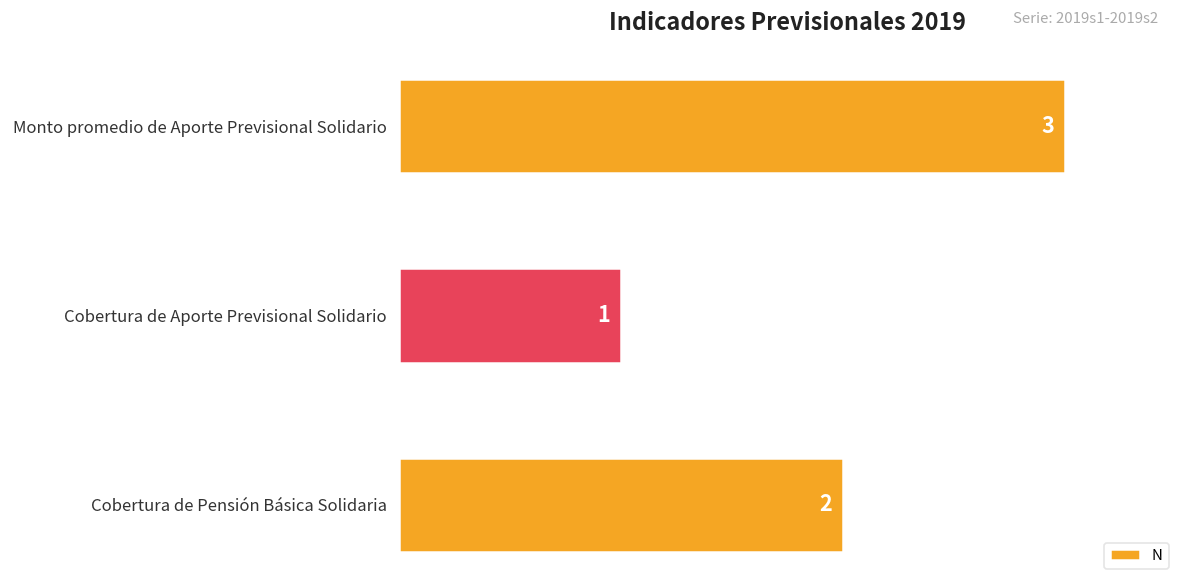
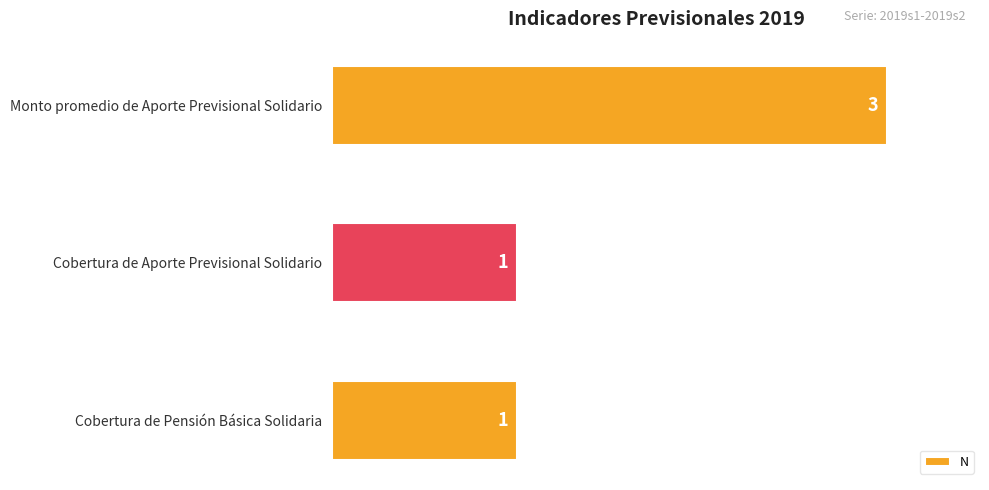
  {
    "Monto promedio de Aporte Previsional Solidario": 3,
    "Cobertura de Aporte Previsional Solidario": 1,
-   "Cobertura de Pensión Básica Solidaria": 2
+   "Cobertura de Pensión Básica Solidaria": 1
  }
